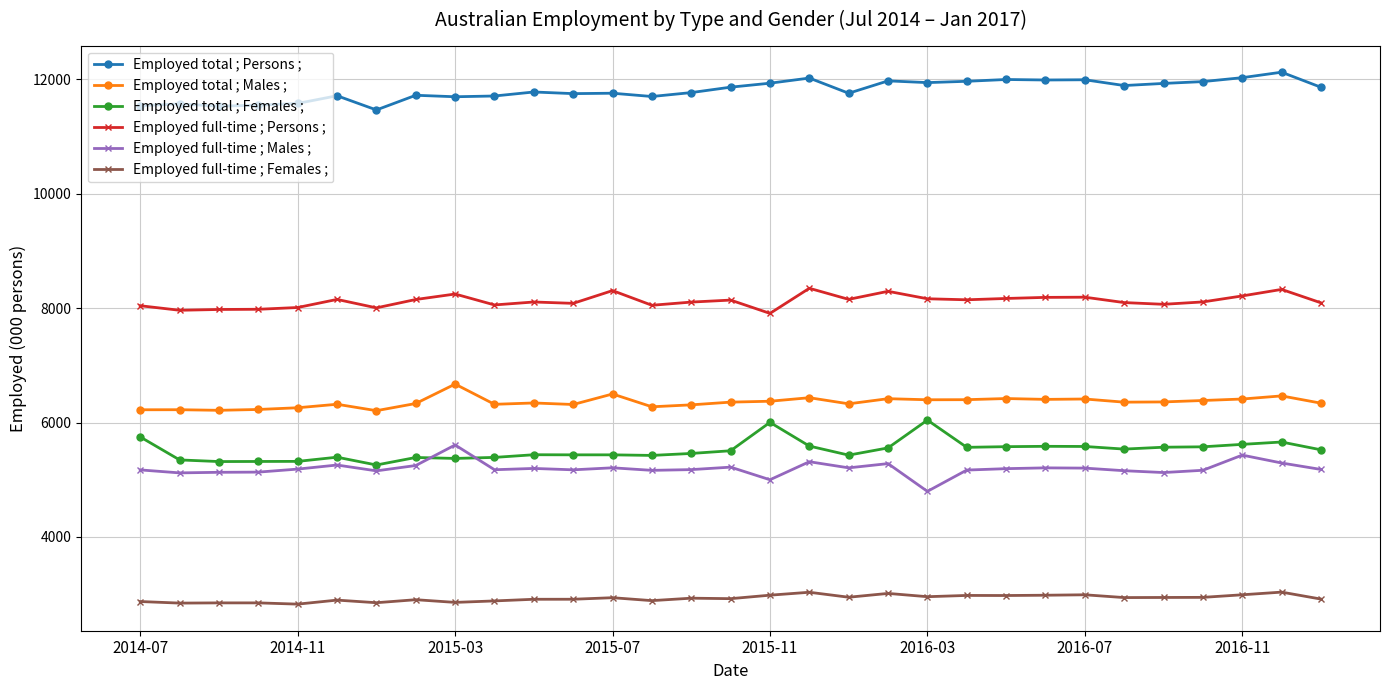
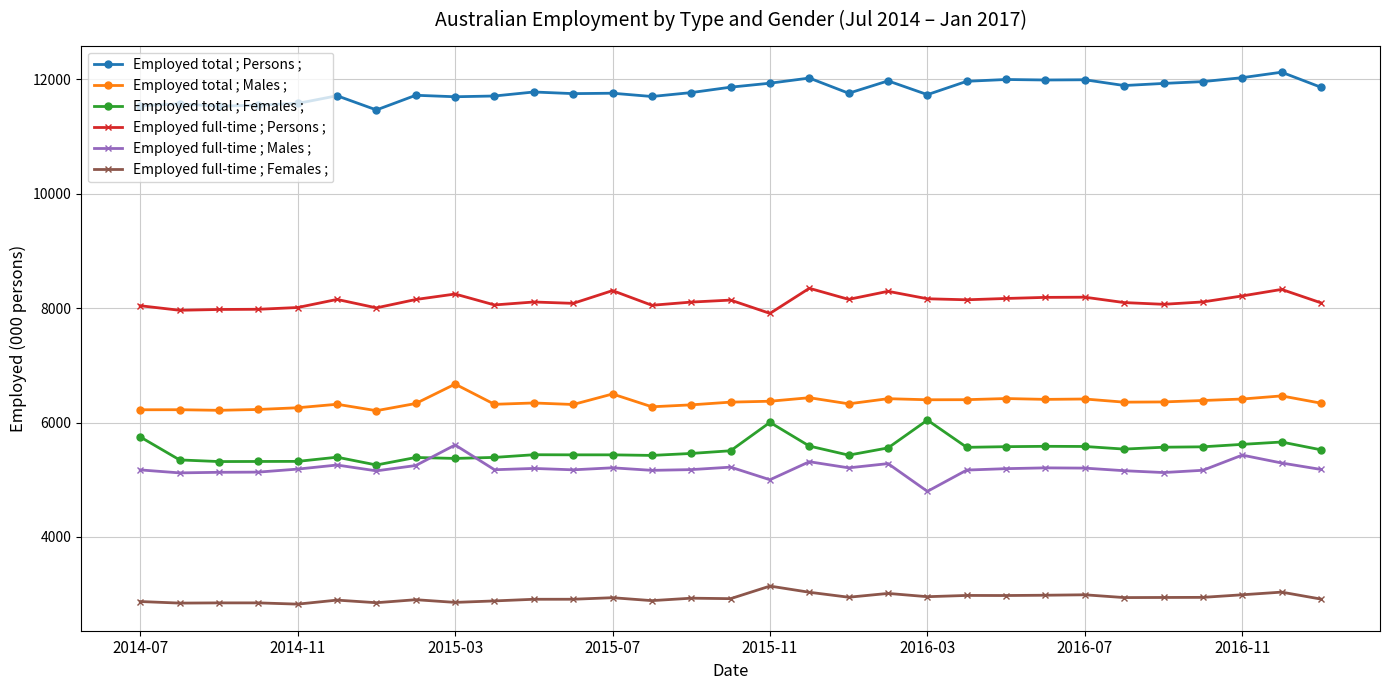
  {
    "Employed total ; Persons ;": {
      "2015-03": 11700,
      "2015-07": 11800,
      "2015-11": 11900,
-     "2016-03": 11900,
+     "2016-03": 11700,
      "2016-07": 12000,
      "2016-11": 12000
    },
    "Employed total ; Males ;": {
      "2014-07": 6200,
      "2014-11": 6300,
      "2015-03": 6700,
      "2015-07": 6500,
      "2015-11": 6400,
      "2016-03": 6400,
      "2016-07": 6400,
      "2016-11": 6400
    },
    "Employed total ; Females ;": {
      "2014-07": 5700,
      "2014-11": 5300,
      "2015-03": 5400,
      "2015-07": 5400,
      "2015-11": 6000,
      "2016-03": 6000,
      "2016-07": 5600,
      "2016-11": 5600
    },
    "Employed full-time ; Persons ;": {
      "2014-07": 8000,
      "2014-11": 8000,
      "2015-03": 8200,
      "2015-07": 8300,
      "2015-11": 7900,
      "2016-03": 8200,
      "2016-07": 8200,
      "2016-11": 8200
    },
    "Employed full-time ; Males ;": {
      "2014-07": 5200,
      "2014-11": 5200,
      "2015-03": 5600,
      "2015-07": 5200,
      "2015-11": 5000,
      "2016-03": 4800,
      "2016-07": 5200,
      "2016-11": 5400
    },
    "Employed full-time ; Females ;": {
      "2014-07": 2900,
      "2014-11": 2800,
      "2015-03": 2900,
      "2015-07": 2900,
-     "2015-11": 3000,
+     "2015-11": 3100,
      "2016-03": 3000,
      "2016-07": 3000,
      "2016-11": 3000
    }
  }
